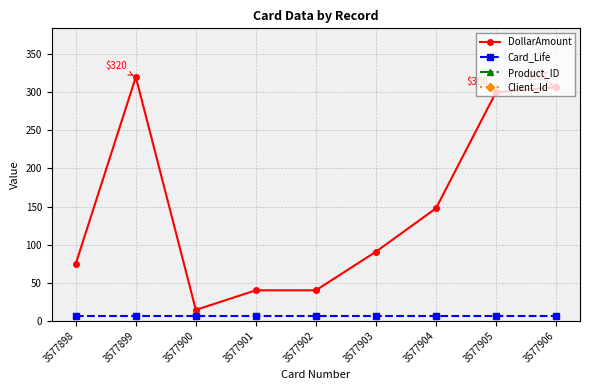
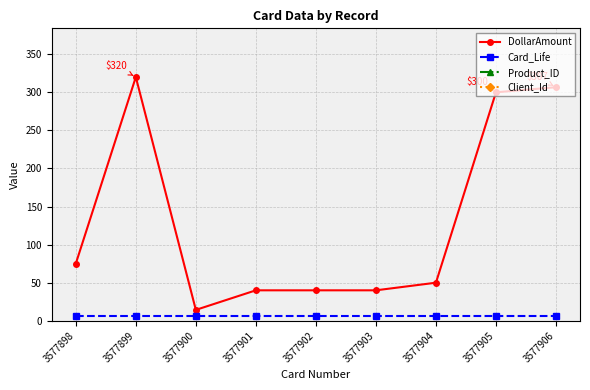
  {
    "DollarAmount": {
      "3577898": 80,
      "3577900": 10,
      "3577901": 40,
      "3577902": 40,
-     "3577903": 90,
-     "3577904": 150
+     "3577903": 40,
+     "3577904": 50
    },
    "Card_Life": {
      "3577898": 10,
      "3577899": 10,
      "3577900": 10,
      "3577901": 10,
      "3577902": 10,
      "3577903": 10,
      "3577904": 10,
      "3577905": 10,
      "3577906": 10
    }
  }
